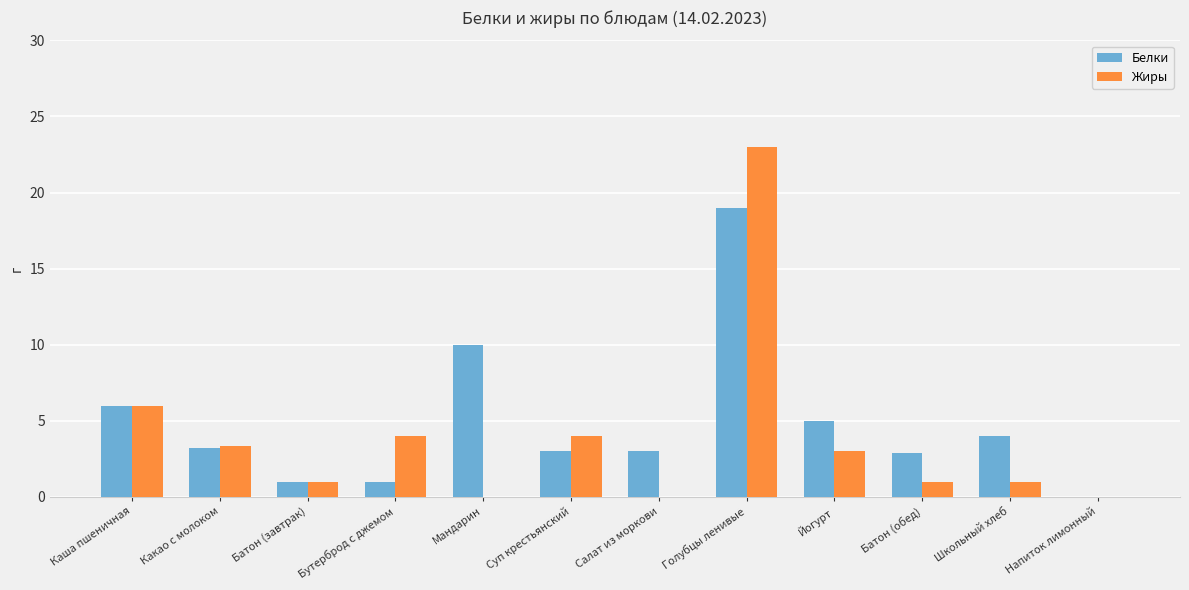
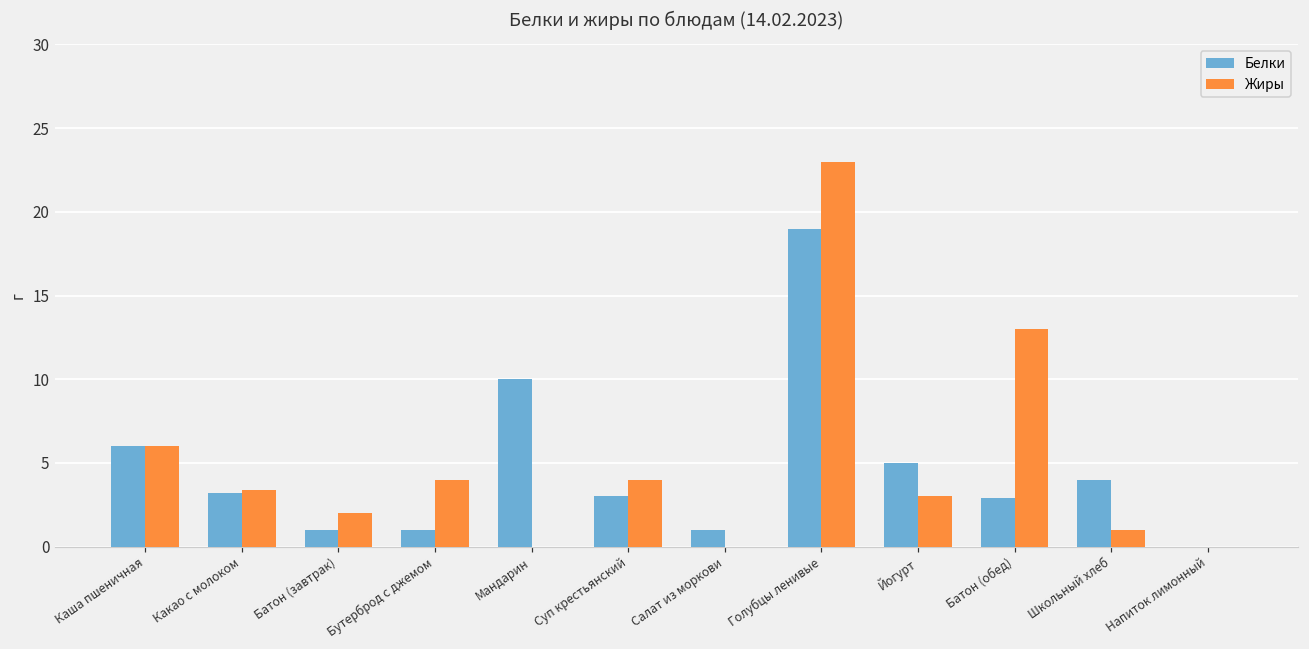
  {
    "Белки": {
      "Каша пшеничная": 6,
      "Какао с молоком": 3.2,
      "Батон (завтрак)": 1,
      "Бутерброд с джемом": 1,
      "Мандарин": 10,
      "Суп крестьянский": 3,
-     "Салат из моркови": 3,
+     "Салат из моркови": 1,
      "Голубцы ленивые": 19,
      "Йогурт": 5,
      "Батон (обед)": 3,
      "Школьный хлеб": 4,
      "Напиток лимонный": 0
    },
    "Жиры": {
      "Каша пшеничная": 6,
      "Какао с молоком": 3.4,
-     "Батон (завтрак)": 1,
+     "Батон (завтрак)": 2,
      "Бутерброд с джемом": 4,
      "Мандарин": 0,
      "Суп крестьянский": 4,
      "Салат из моркови": 0,
      "Голубцы ленивые": 23,
      "Йогурт": 3,
-     "Батон (обед)": 1,
+     "Батон (обед)": 13,
      "Школьный хлеб": 1,
      "Напиток лимонный": 0
    }
  }
